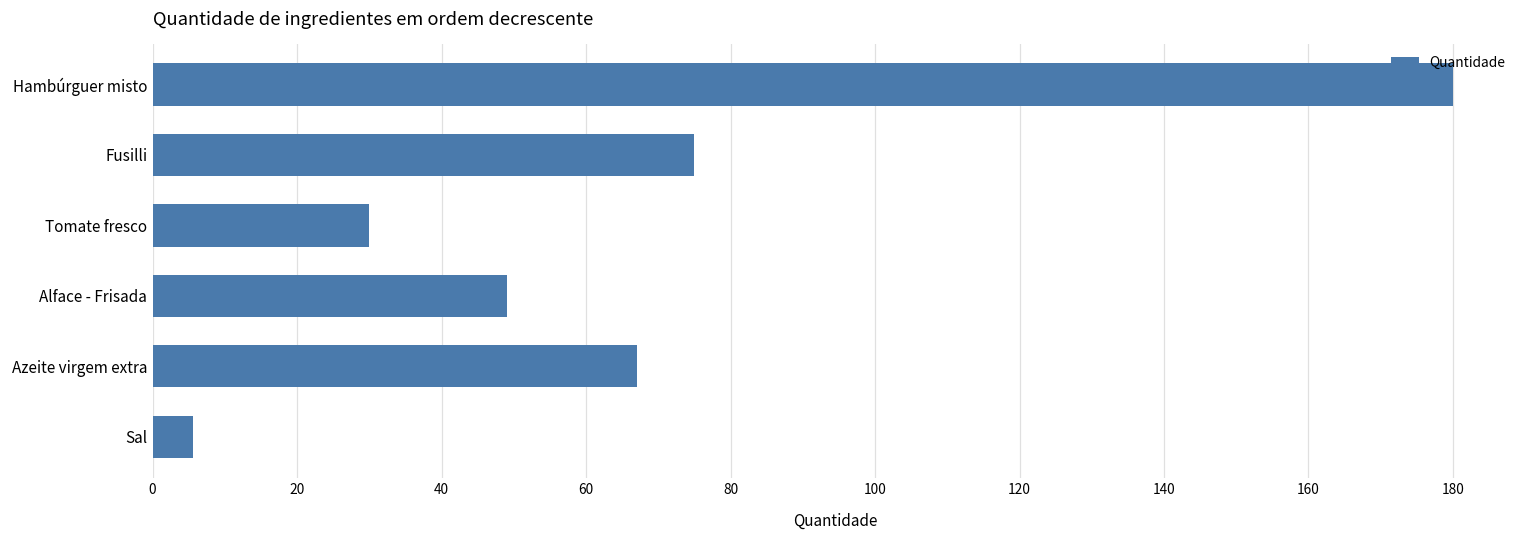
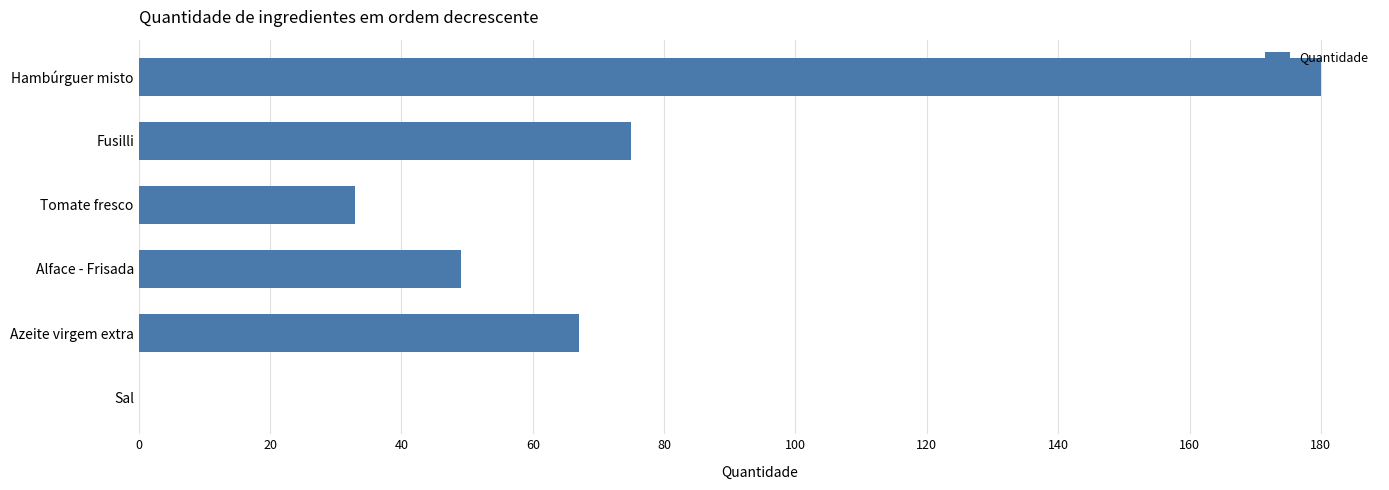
  {
    "Hambúrguer misto": 180,
    "Fusilli": 75,
-   "Tomate fresco": 30,
+   "Tomate fresco": 33,
    "Alface - Frisada": 49,
    "Azeite virgem extra": 67,
-   "Sal": 6
+   "Sal": 0
  }
